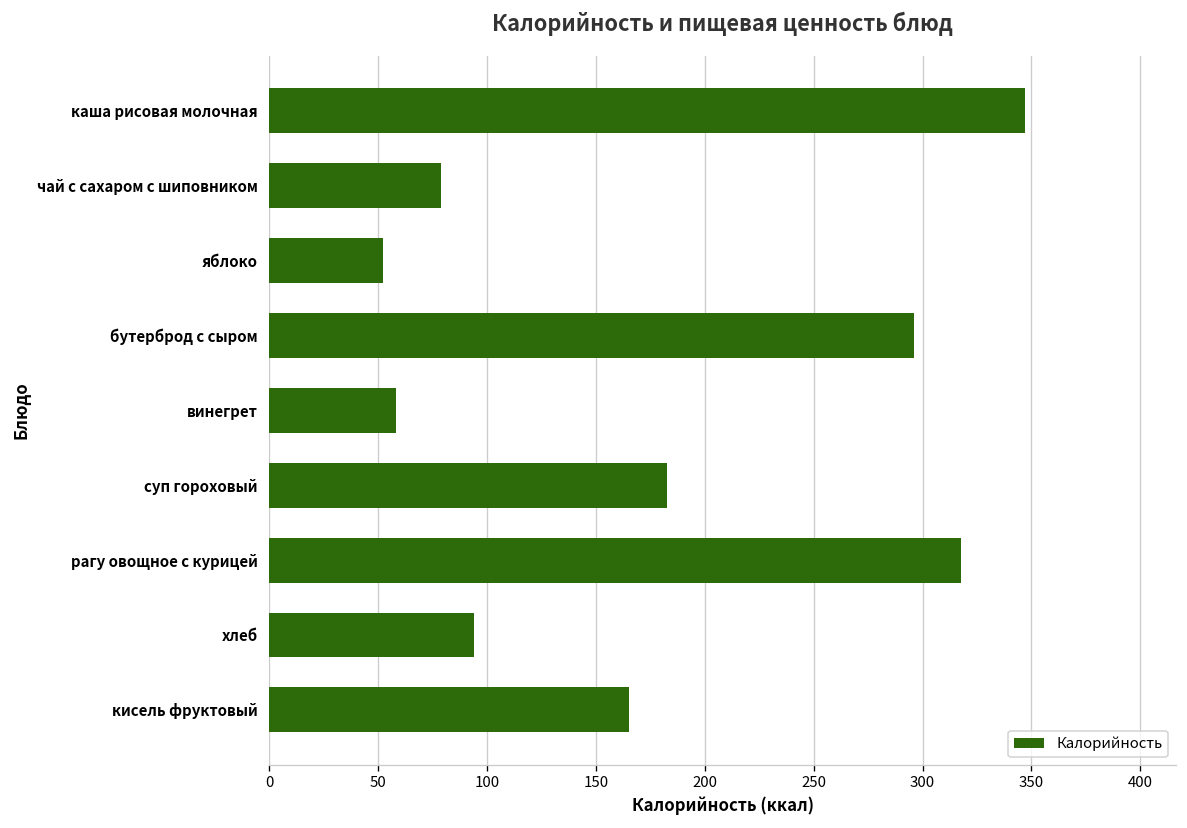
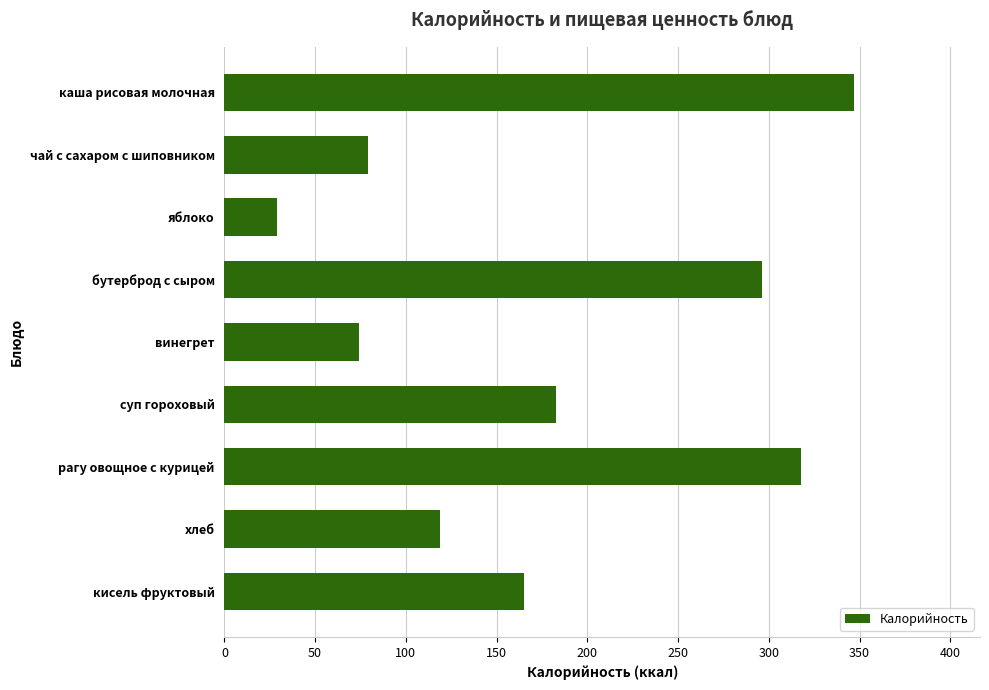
  {
    "каша рисовая молочная": 347,
    "чай с сахаром с шиповником": 79,
-   "яблоко": 52,
+   "яблоко": 29,
    "бутерброд с сыром": 296,
-   "винегрет": 58,
+   "винегрет": 74,
    "суп гороховый": 183,
    "рагу овощное с курицей": 318,
-   "хлеб": 94,
+   "хлеб": 119,
    "кисель фруктовый": 165
  }
